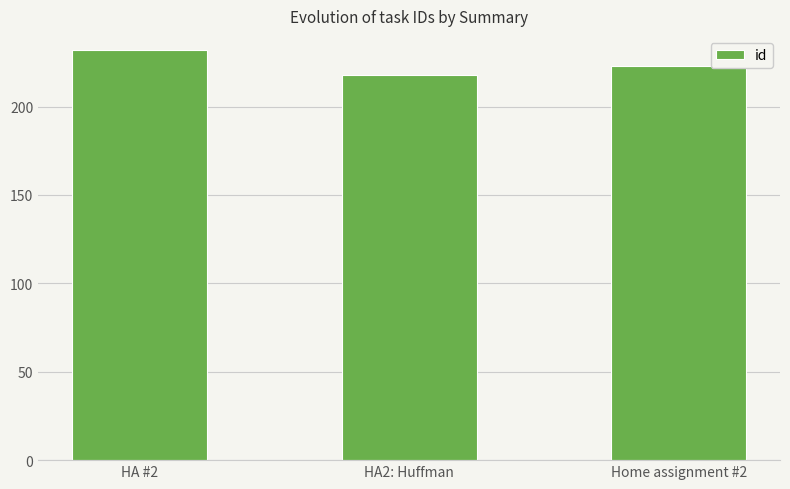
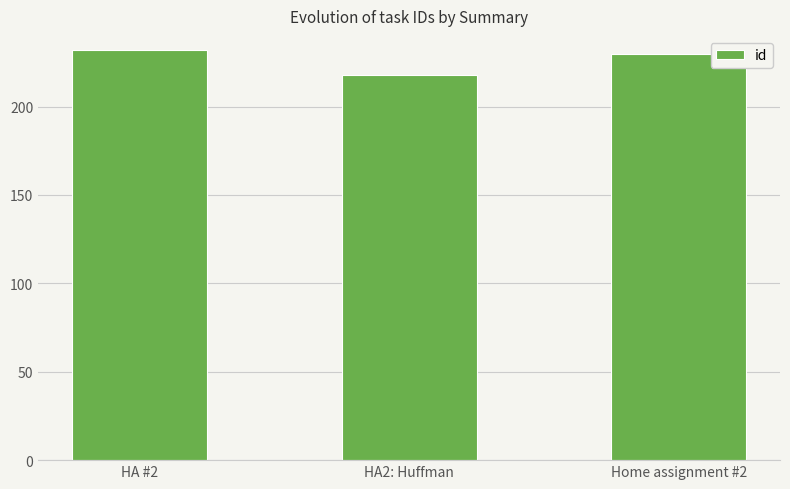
  {
    "HA #2": 232,
    "HA2: Huffman": 218,
-   "Home assignment #2": 223
+   "Home assignment #2": 230
  }
